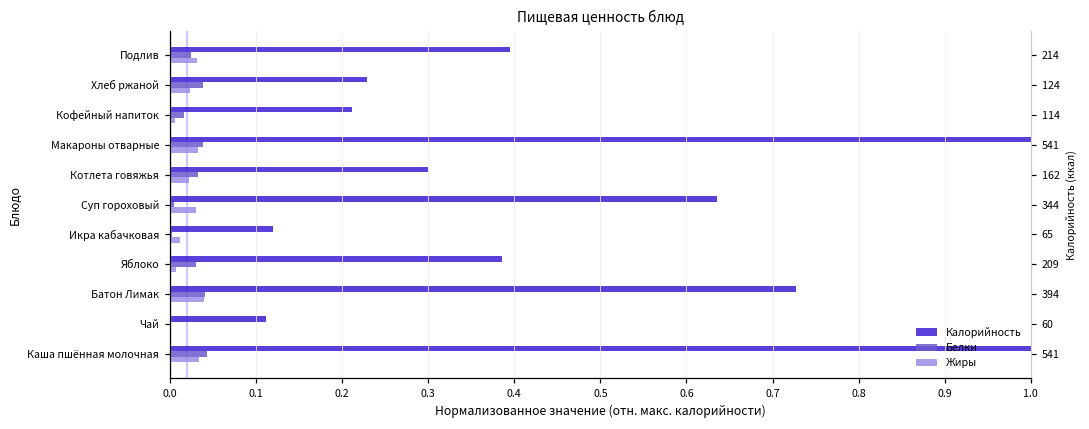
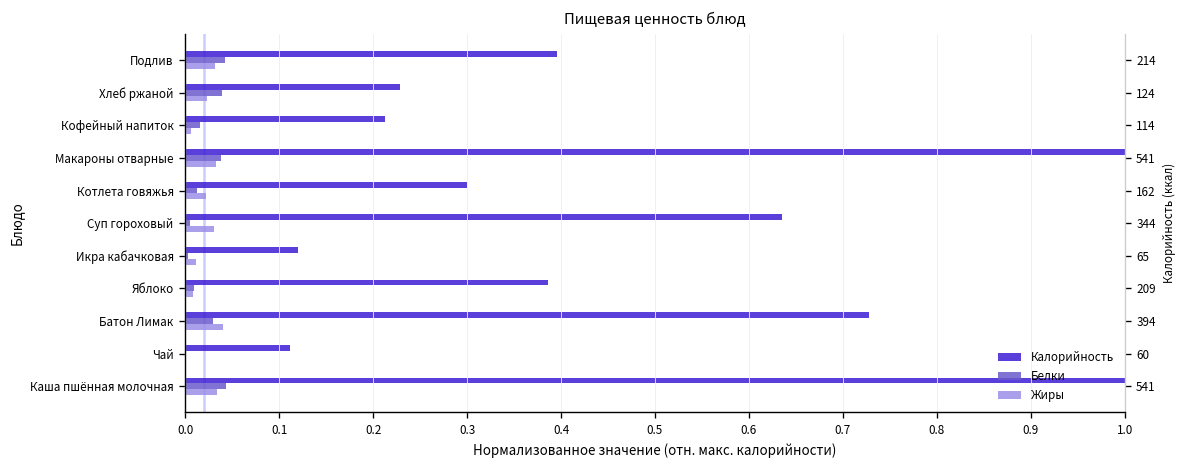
  {
    "Белки": {
-     "Подлив": 0.02,
+     "Подлив": 0.04,
      "Хлеб ржаной": 0.04,
      "Кофейный напиток": 0.02,
      "Макароны отварные": 0.04,
-     "Котлета говяжья": 0.03,
+     "Котлета говяжья": 0.01,
      "Суп гороховый": 0.00,
-     "Яблоко": 0.03,
-     "Батон Лимак": 0.04,
+     "Яблоко": 0.01,
+     "Батон Лимак": 0.03,
      "Каша пшённая молочная": 0.04
    }
  }
